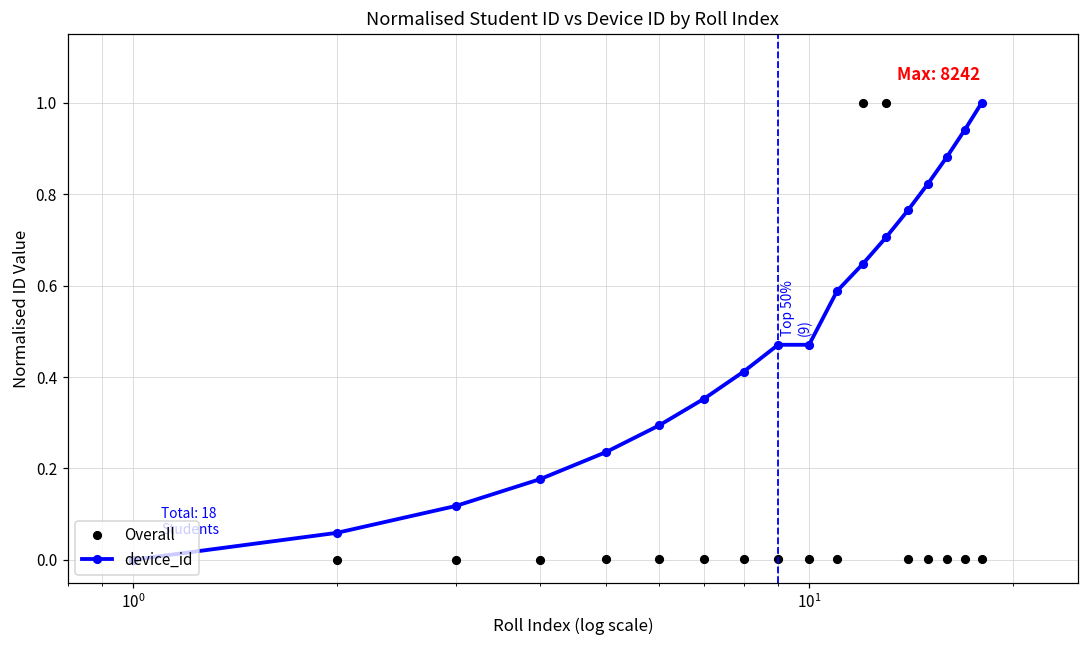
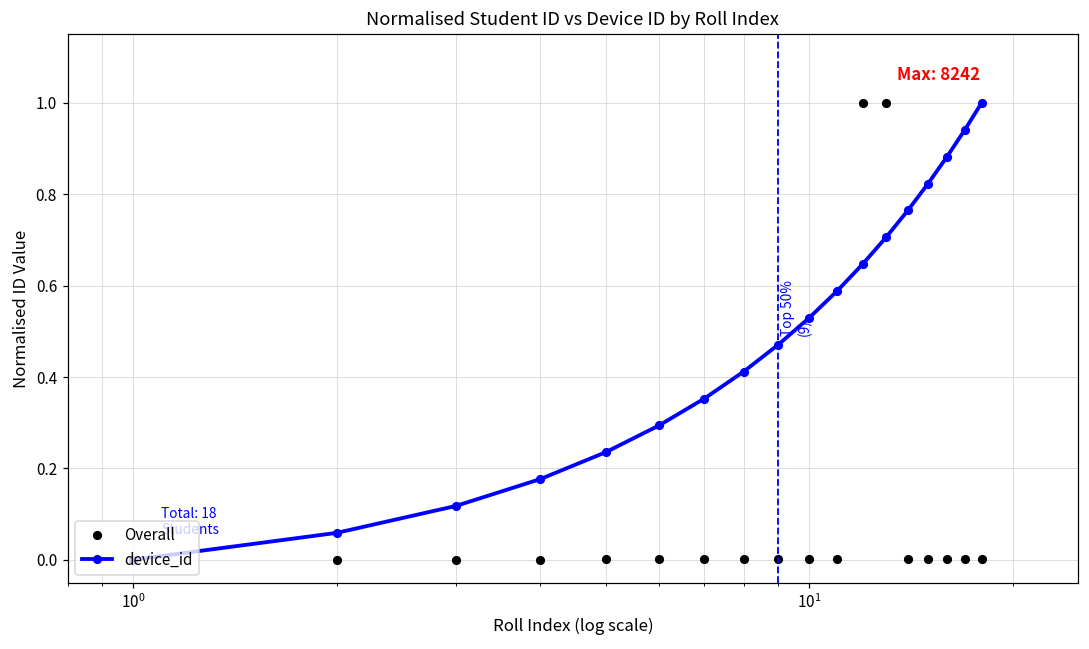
  {
    "Overall": {
      "10^1": 0.00
    },
    "device_id": {
-     "10^1": 0.47
+     "10^1": 0.53
    }
  }
